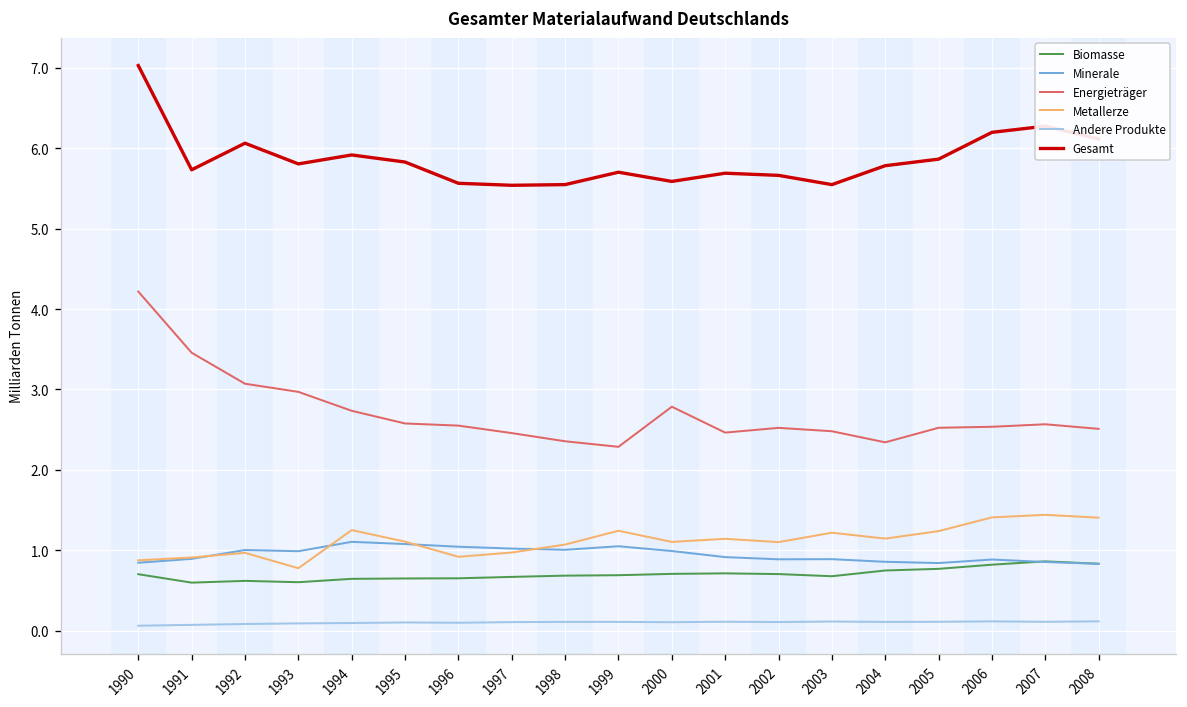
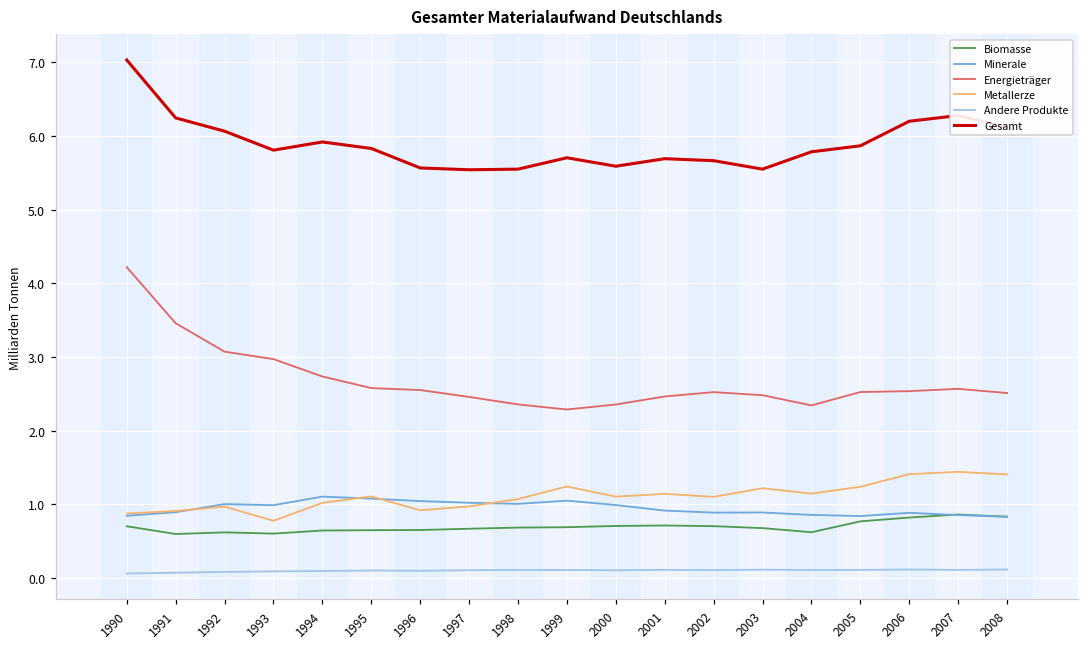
  {
    "Biomasse": {
      "1990": 0.7,
      "1991": 0.6,
      "1992": 0.6,
      "1993": 0.6,
      "1994": 0.6,
      "1995": 0.6,
      "1996": 0.7,
      "1997": 0.7,
      "1998": 0.7,
      "1999": 0.7,
      "2000": 0.7,
      "2001": 0.7,
      "2002": 0.7,
      "2003": 0.7,
-     "2004": 0.7,
+     "2004": 0.6,
      "2005": 0.8,
      "2006": 0.8
    },
    "Energieträger": {
      "1990": 4.2,
      "1991": 3.5,
      "1992": 3.1,
      "1993": 3.0,
      "1994": 2.7,
      "1995": 2.6,
      "1996": 2.6,
      "1997": 2.5,
      "1998": 2.4,
      "1999": 2.3,
-     "2000": 2.8,
+     "2000": 2.4,
      "2001": 2.5,
      "2002": 2.5,
      "2003": 2.5,
      "2004": 2.3,
      "2005": 2.5,
      "2006": 2.5,
      "2007": 2.6,
      "2008": 2.5
    },
    "Metallerze": {
      "1993": 0.8,
-     "1994": 1.3,
+     "1994": 1.0,
      "1996": 0.9,
      "1997": 1.0,
      "1998": 1.1,
      "1999": 1.2,
      "2000": 1.1,
      "2001": 1.1,
      "2002": 1.1,
      "2003": 1.2,
      "2004": 1.1,
      "2005": 1.2,
      "2006": 1.4,
      "2007": 1.4,
      "2008": 1.4
    },
    "Gesamt": {
      "1990": 7.0,
-     "1991": 5.7,
+     "1991": 6.2,
      "1992": 6.1,
      "1993": 5.8,
      "1994": 5.9,
      "1995": 5.8,
      "1996": 5.6,
      "1997": 5.5,
      "1998": 5.5,
      "1999": 5.7,
      "2000": 5.6,
      "2001": 5.7,
      "2002": 5.7,
      "2003": 5.5,
      "2004": 5.8,
      "2005": 5.9,
      "2006": 6.2
    }
  }
